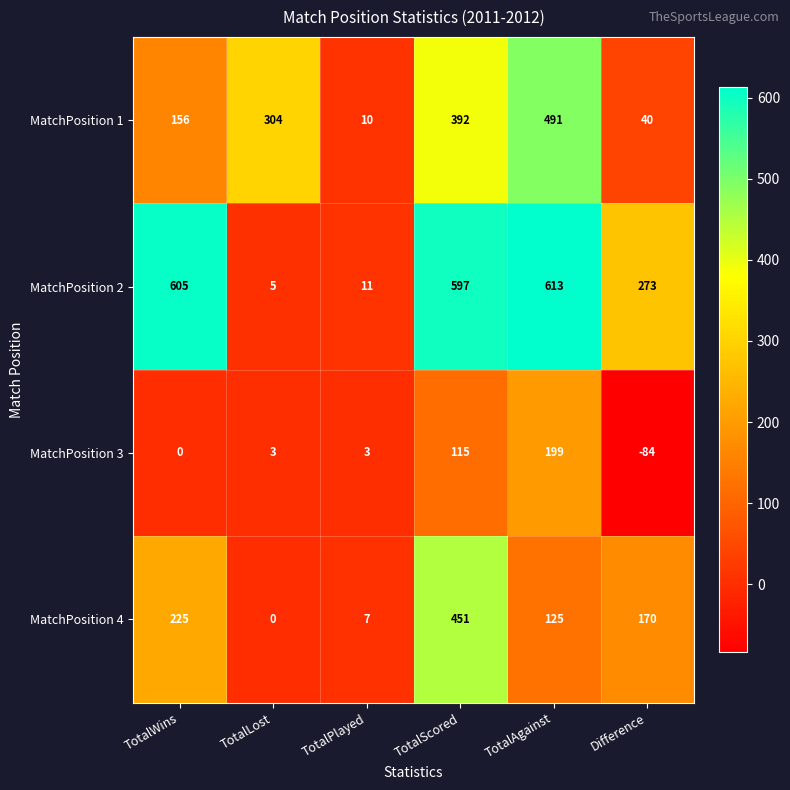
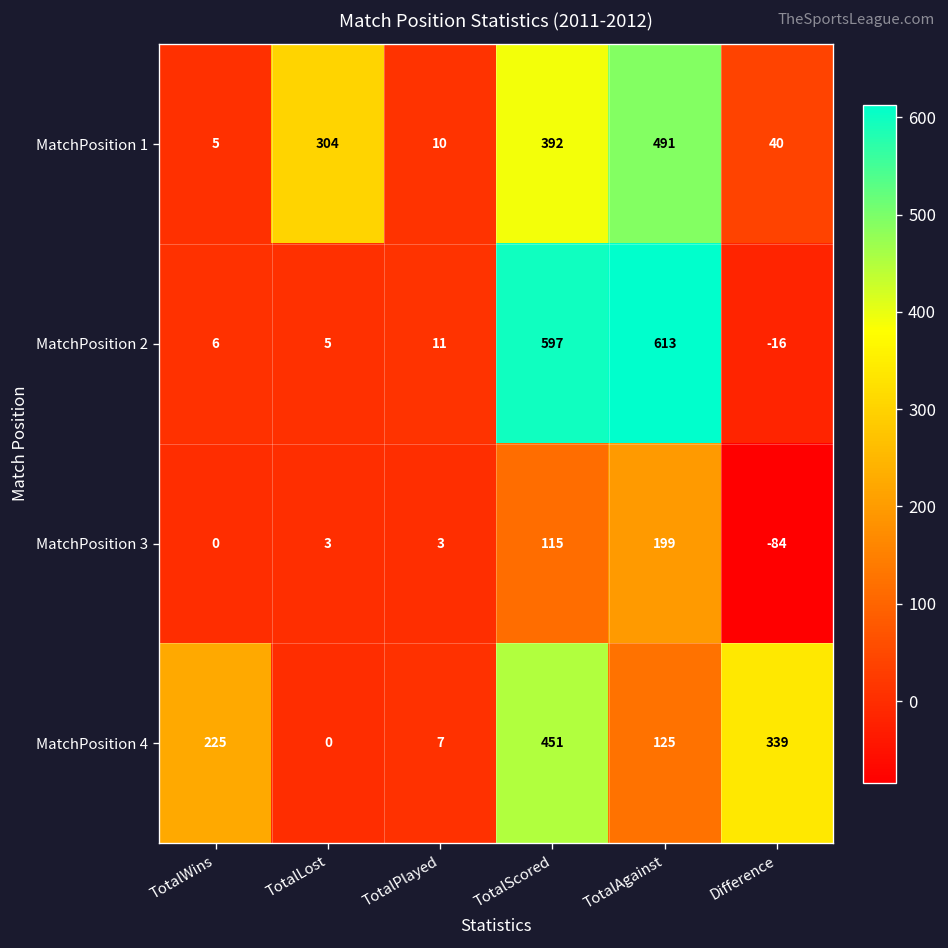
  {
    "MatchPosition 1": {
-     "TotalWins": 156,
+     "TotalWins": 5,
      "TotalLost": 304,
      "TotalPlayed": 10,
      "TotalScored": 392,
      "TotalAgainst": 491,
      "Difference": 40
    },
    "MatchPosition 2": {
-     "TotalWins": 605,
+     "TotalWins": 6,
      "TotalLost": 5,
      "TotalPlayed": 11,
      "TotalScored": 597,
      "TotalAgainst": 613,
-     "Difference": 273
+     "Difference": -16
    },
    "MatchPosition 3": {
      "TotalWins": 0,
      "TotalLost": 3,
      "TotalPlayed": 3,
      "TotalScored": 115,
      "TotalAgainst": 199,
      "Difference": -84
    },
    "MatchPosition 4": {
      "TotalWins": 225,
      "TotalLost": 0,
      "TotalPlayed": 7,
      "TotalScored": 451,
      "TotalAgainst": 125,
-     "Difference": 170
+     "Difference": 339
    }
  }
